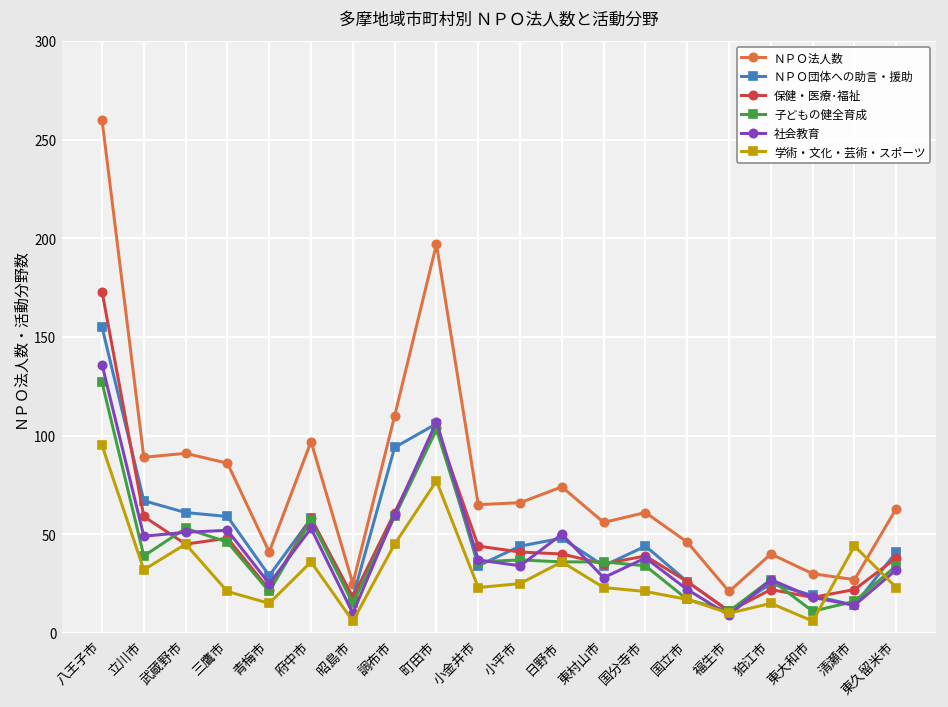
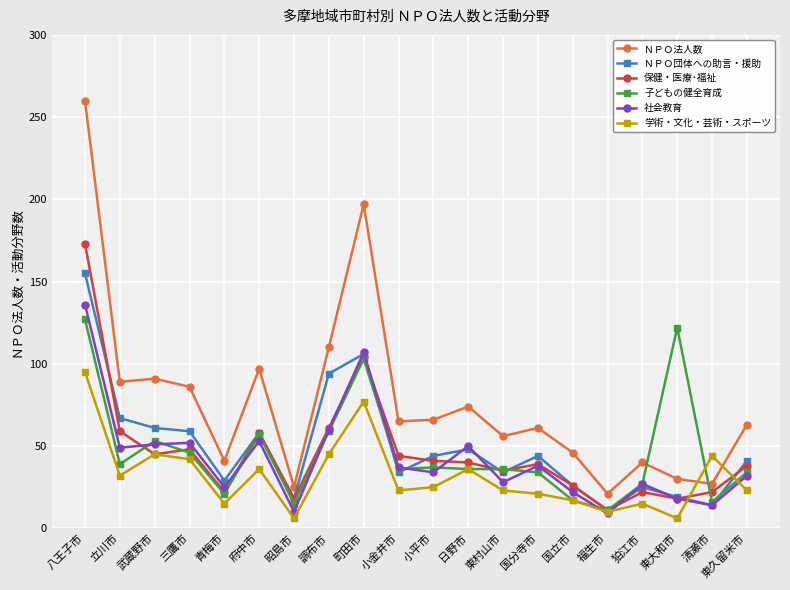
  {
    "ＮＰＯ団体への助言・援助": {
      "八王子市": 155,
      "立川市": 67,
      "武蔵野市": 61,
      "三鷹市": 59,
      "青梅市": 29,
      "調布市": 94,
      "小金井市": 34,
      "小平市": 44,
      "日野市": 48,
      "国分寺市": 44,
      "狛江市": 25,
      "東久留米市": 41
    },
    "子どもの健全育成": {
      "八王子市": 127,
      "立川市": 39,
      "武蔵野市": 53,
      "三鷹市": 46,
      "昭島市": 15,
      "小平市": 37,
      "国分寺市": 34,
-     "東大和市": 11,
+     "東大和市": 122,
      "清瀬市": 16,
      "東久留米市": 34
    },
    "社会教育": {
      "八王子市": 136,
      "立川市": 49,
      "武蔵野市": 51,
      "三鷹市": 52,
      "青梅市": 25,
      "府中市": 53,
      "昭島市": 10,
      "小平市": 34,
      "日野市": 50,
      "東村山市": 28,
      "国立市": 22,
      "東久留米市": 32
    },
    "学術・文化・芸術・スポーツ": {
      "八王子市": 95,
      "立川市": 32,
-     "三鷹市": 21,
+     "三鷹市": 42,
      "青梅市": 15,
      "府中市": 36,
      "昭島市": 6,
      "調布市": 45,
      "町田市": 77,
      "小金井市": 23,
      "小平市": 25,
      "東村山市": 23,
      "国分寺市": 21,
      "狛江市": 15,
      "東大和市": 6,
      "清瀬市": 44,
      "東久留米市": 23
    }
  }
